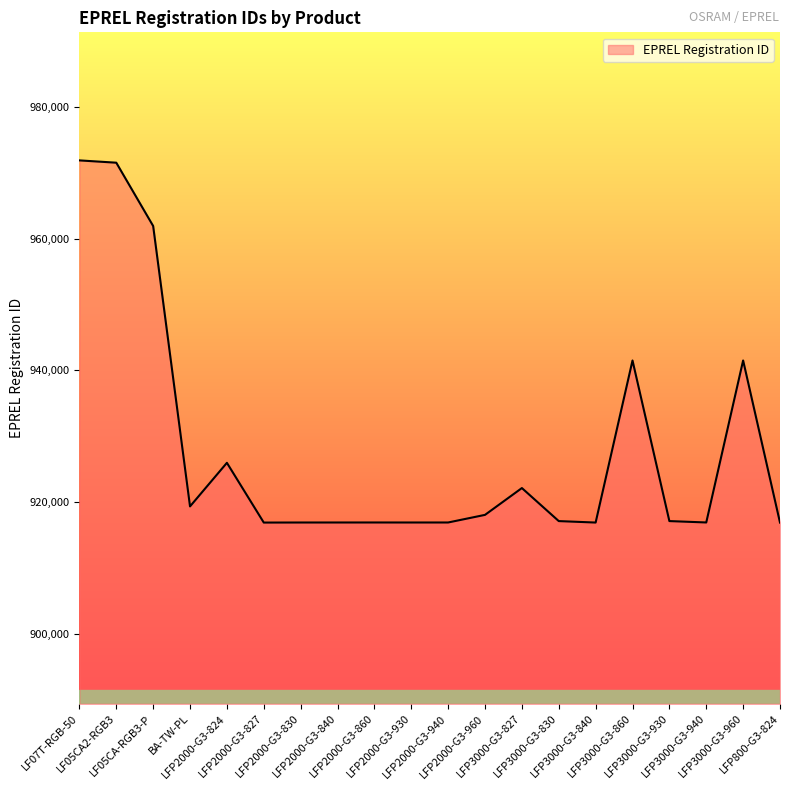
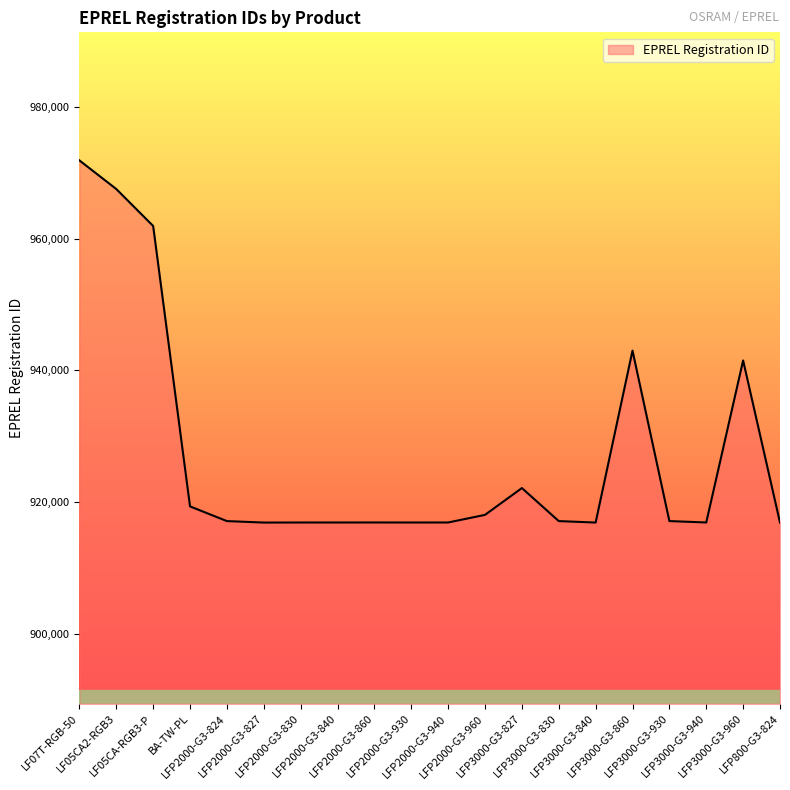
  {
    "LF07T-RGB-50": "972,000",
-   "LF05CA2-RGB3": "972,000",
+   "LF05CA2-RGB3": "968,000",
    "LF05CA-RGB3-P": "962,000",
    "BA-TW-PL": "919,000",
-   "LFP2000-G3-824": "926,000",
+   "LFP2000-G3-824": "917,000",
    "LFP2000-G3-827": "917,000",
    "LFP2000-G3-830": "917,000",
    "LFP2000-G3-840": "917,000",
    "LFP2000-G3-860": "917,000",
    "LFP2000-G3-930": "917,000",
    "LFP2000-G3-940": "917,000",
    "LFP2000-G3-960": "918,000",
    "LFP3000-G3-827": "922,000",
    "LFP3000-G3-830": "917,000",
    "LFP3000-G3-840": "917,000",
-   "LFP3000-G3-860": "941,000",
+   "LFP3000-G3-860": "943,000",
    "LFP3000-G3-930": "917,000",
    "LFP3000-G3-940": "917,000",
    "LFP3000-G3-960": "941,000",
    "LFP800-G3-824": "917,000"
  }
